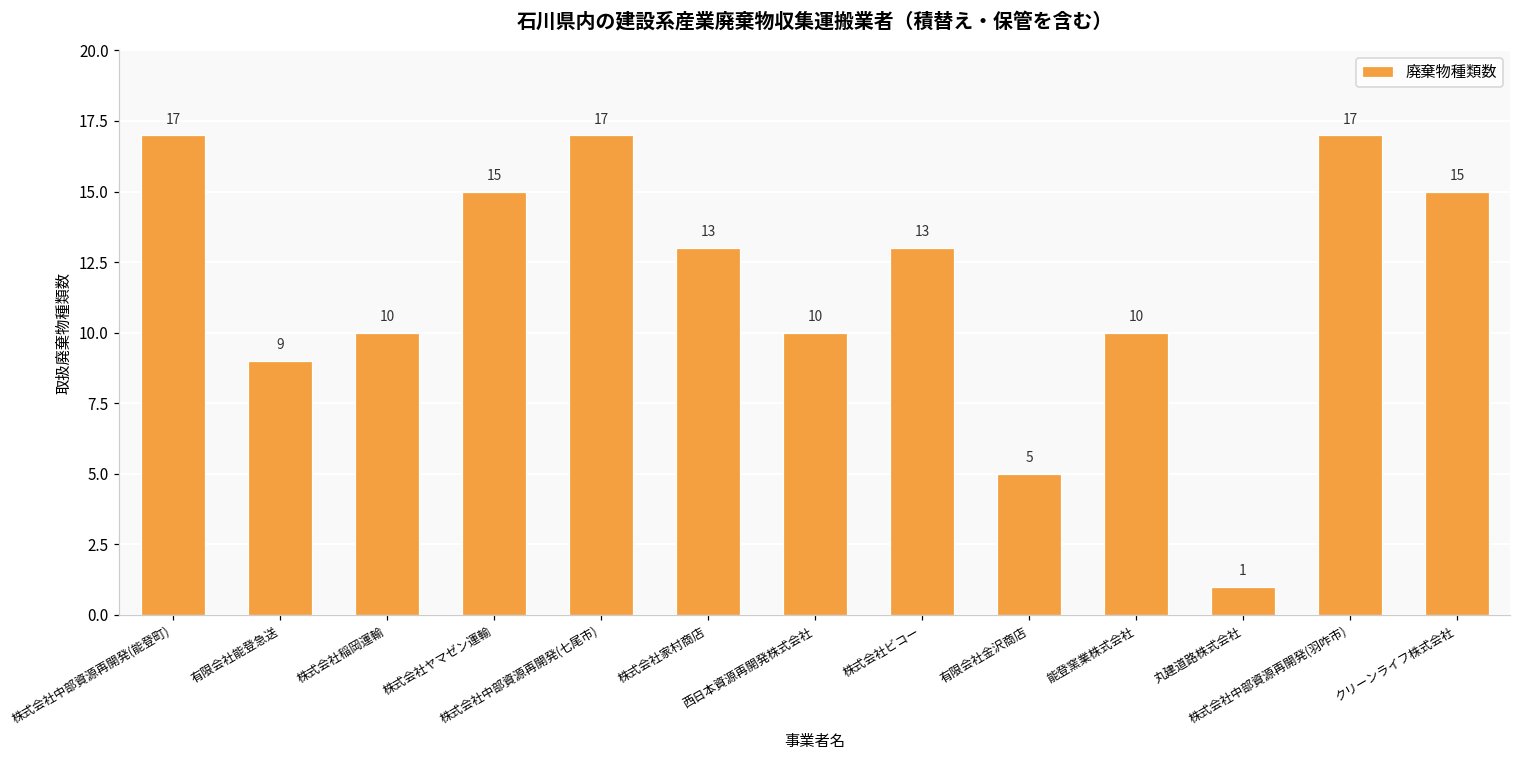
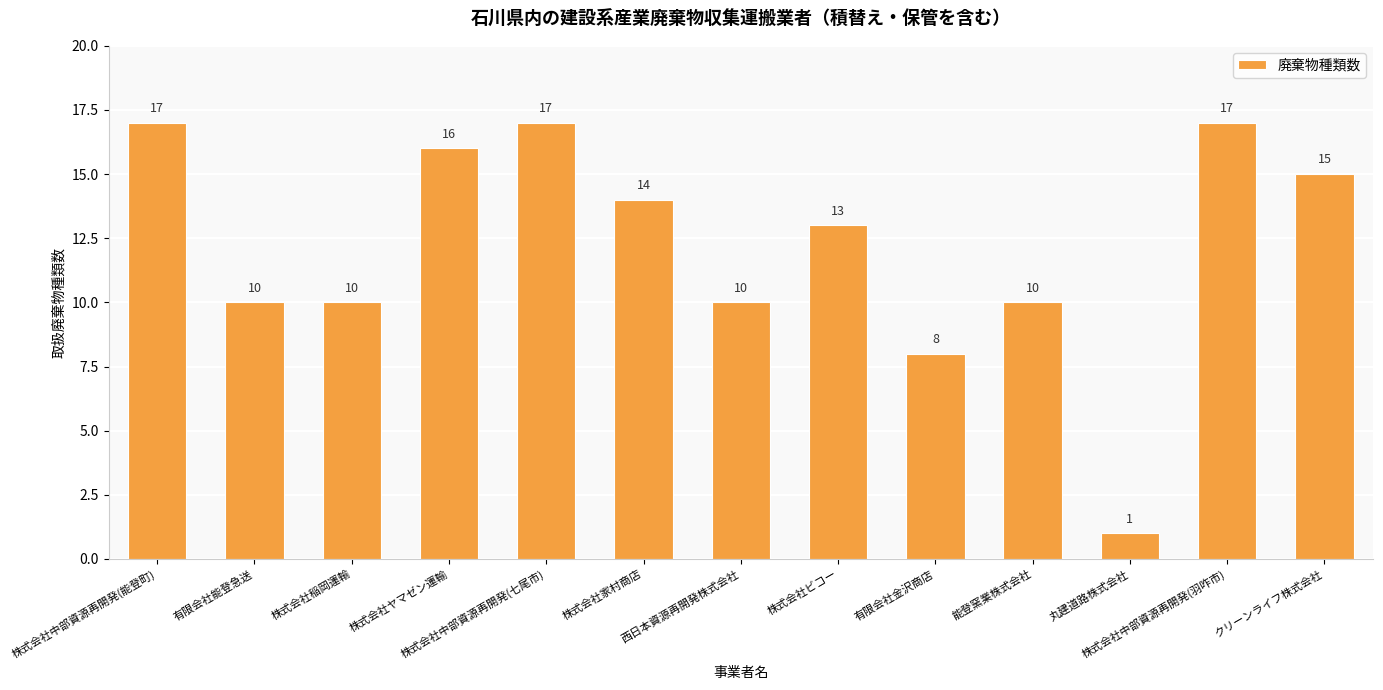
  {
    "株式会社中部資源再開発(能登町)": 17,
-   "有限会社能登急送": 9,
+   "有限会社能登急送": 10,
    "株式会社稲岡運輸": 10,
-   "株式会社ヤマゼン運輸": 15,
+   "株式会社ヤマゼン運輸": 16,
    "株式会社中部資源再開発(七尾市)": 17,
-   "株式会社家村商店": 13,
+   "株式会社家村商店": 14,
    "西日本資源再開発株式会社": 10,
    "株式会社ビコー": 13,
-   "有限会社金沢商店": 5,
+   "有限会社金沢商店": 8,
    "能登窯業株式会社": 10,
    "丸建道路株式会社": 1,
    "株式会社中部資源再開発(羽咋市)": 17,
    "クリーンライフ株式会社": 15
  }
